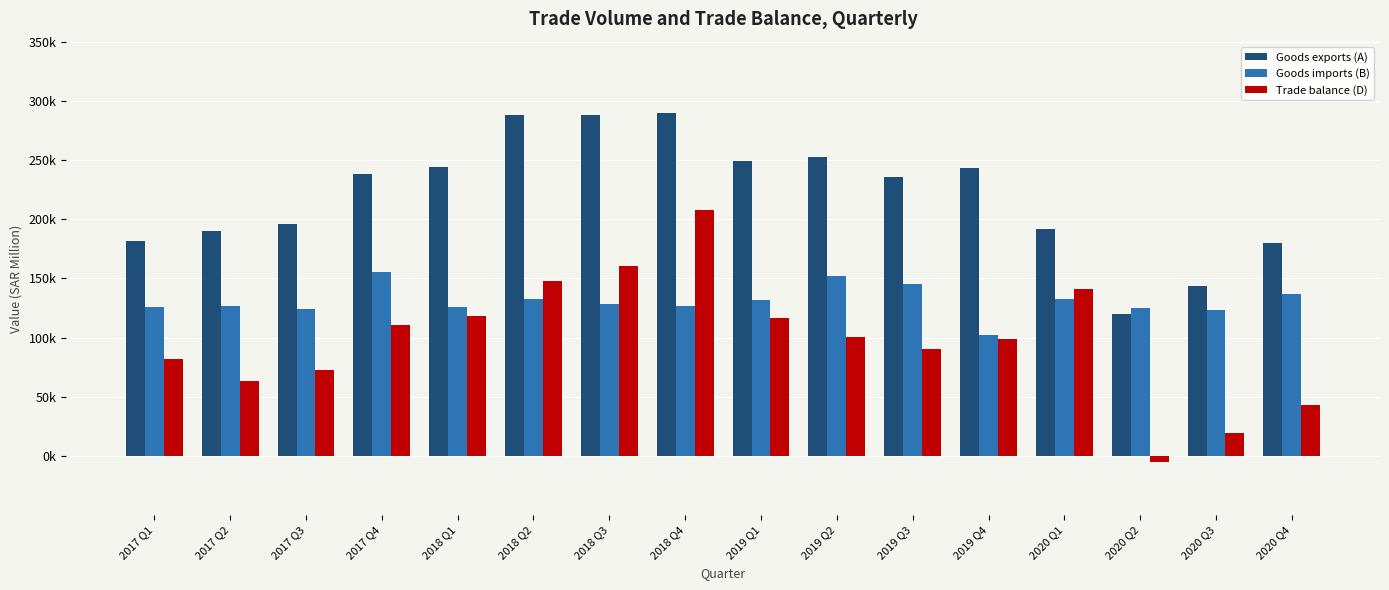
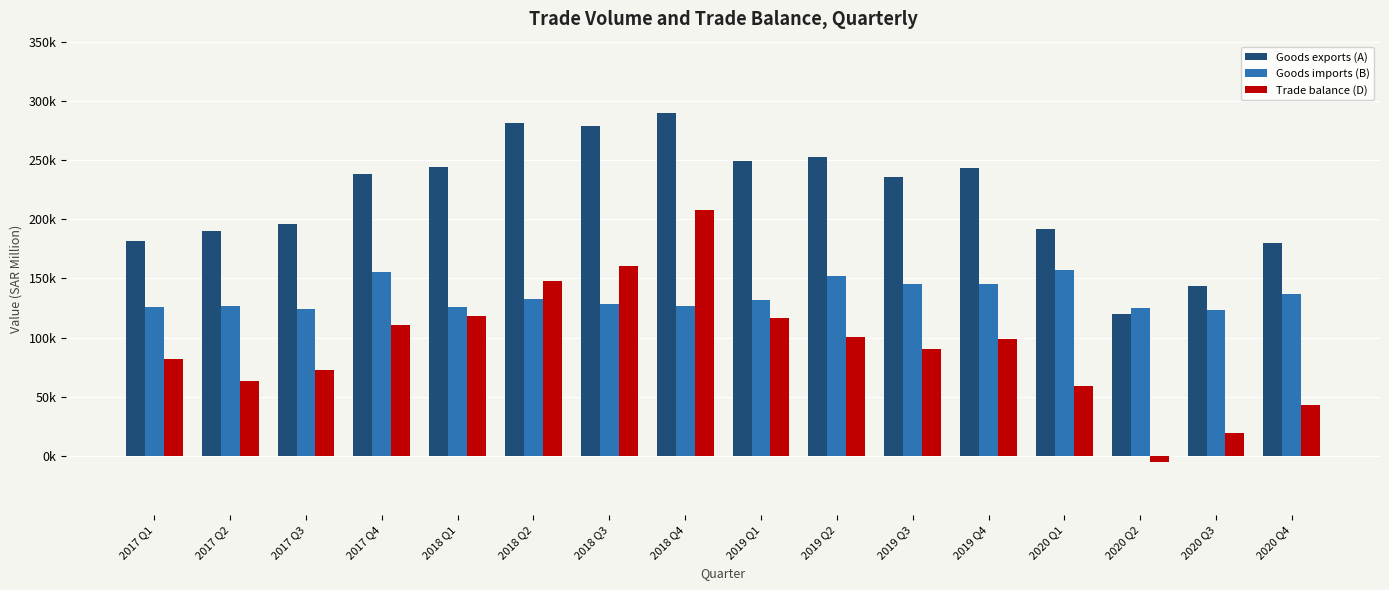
  {
    "Goods exports (A)": {
      "2017 Q1": 181000,
      "2017 Q2": 190000,
      "2017 Q3": 196000,
      "2017 Q4": 238000,
      "2018 Q1": 244000,
-     "2018 Q2": 288000,
-     "2018 Q3": 288000,
+     "2018 Q2": 281000,
+     "2018 Q3": 279000,
      "2018 Q4": 290000,
      "2019 Q1": 249000,
      "2019 Q2": 253000,
      "2019 Q3": 236000,
      "2019 Q4": 243000,
      "2020 Q1": 192000,
      "2020 Q2": 120000,
      "2020 Q3": 143000,
      "2020 Q4": 180000
    },
    "Goods imports (B)": {
      "2017 Q1": 126000,
      "2017 Q2": 127000,
      "2017 Q3": 124000,
      "2017 Q4": 156000,
      "2018 Q1": 126000,
      "2018 Q2": 133000,
      "2018 Q3": 128000,
      "2018 Q4": 127000,
      "2019 Q1": 132000,
      "2019 Q2": 152000,
      "2019 Q3": 145000,
-     "2019 Q4": 103000,
-     "2020 Q1": 132000,
+     "2019 Q4": 145000,
+     "2020 Q1": 157000,
      "2020 Q2": 125000,
      "2020 Q3": 123000,
      "2020 Q4": 137000
    },
    "Trade balance (D)": {
      "2017 Q1": 82000,
      "2017 Q2": 63000,
      "2017 Q3": 72000,
      "2017 Q4": 110000,
      "2018 Q1": 118000,
      "2018 Q2": 148000,
      "2018 Q3": 160000,
      "2018 Q4": 208000,
      "2019 Q1": 117000,
      "2019 Q2": 101000,
      "2019 Q3": 90000,
      "2019 Q4": 99000,
-     "2020 Q1": 141000,
+     "2020 Q1": 59000,
      "2020 Q2": -5000,
      "2020 Q3": 20000,
      "2020 Q4": 43000
    }
  }
